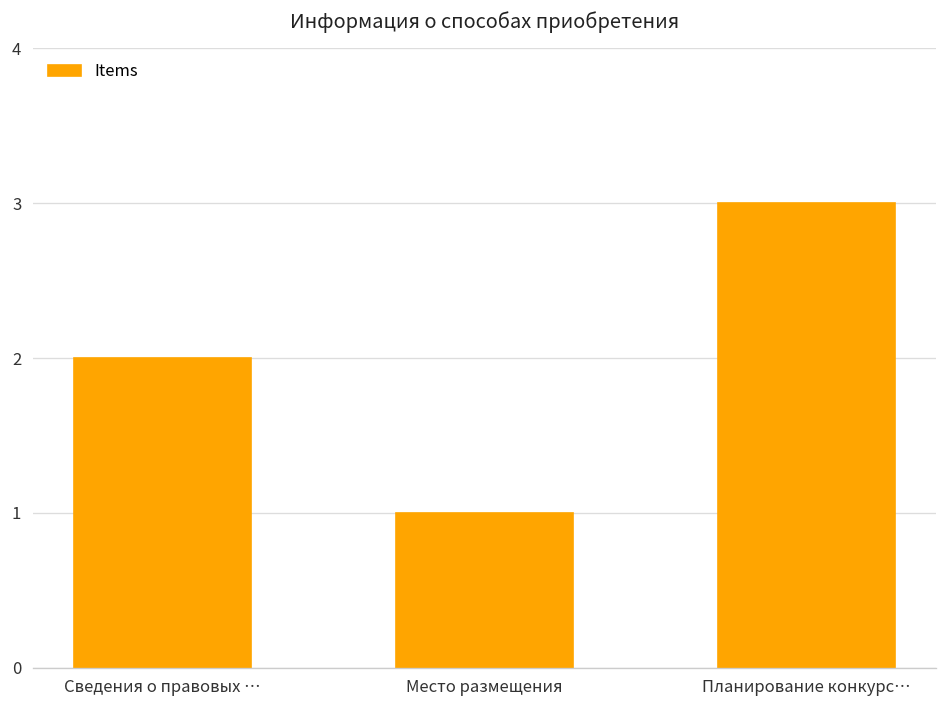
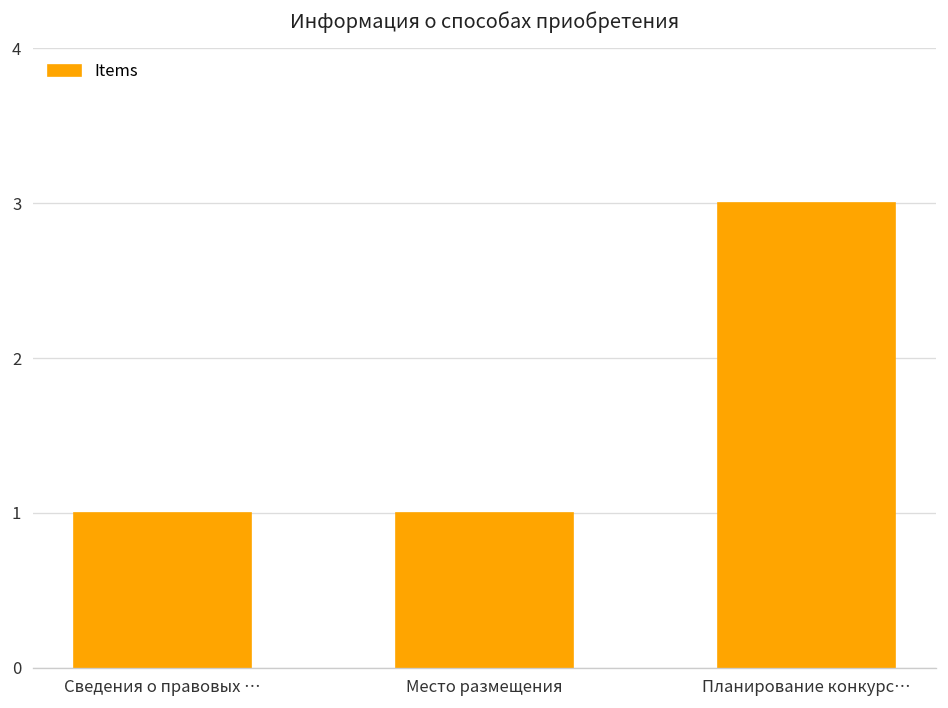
  {
-   "Сведения о правовых …": 2,
+   "Сведения о правовых …": 1,
    "Место размещения": 1,
    "Планирование конкурс…": 3
  }
